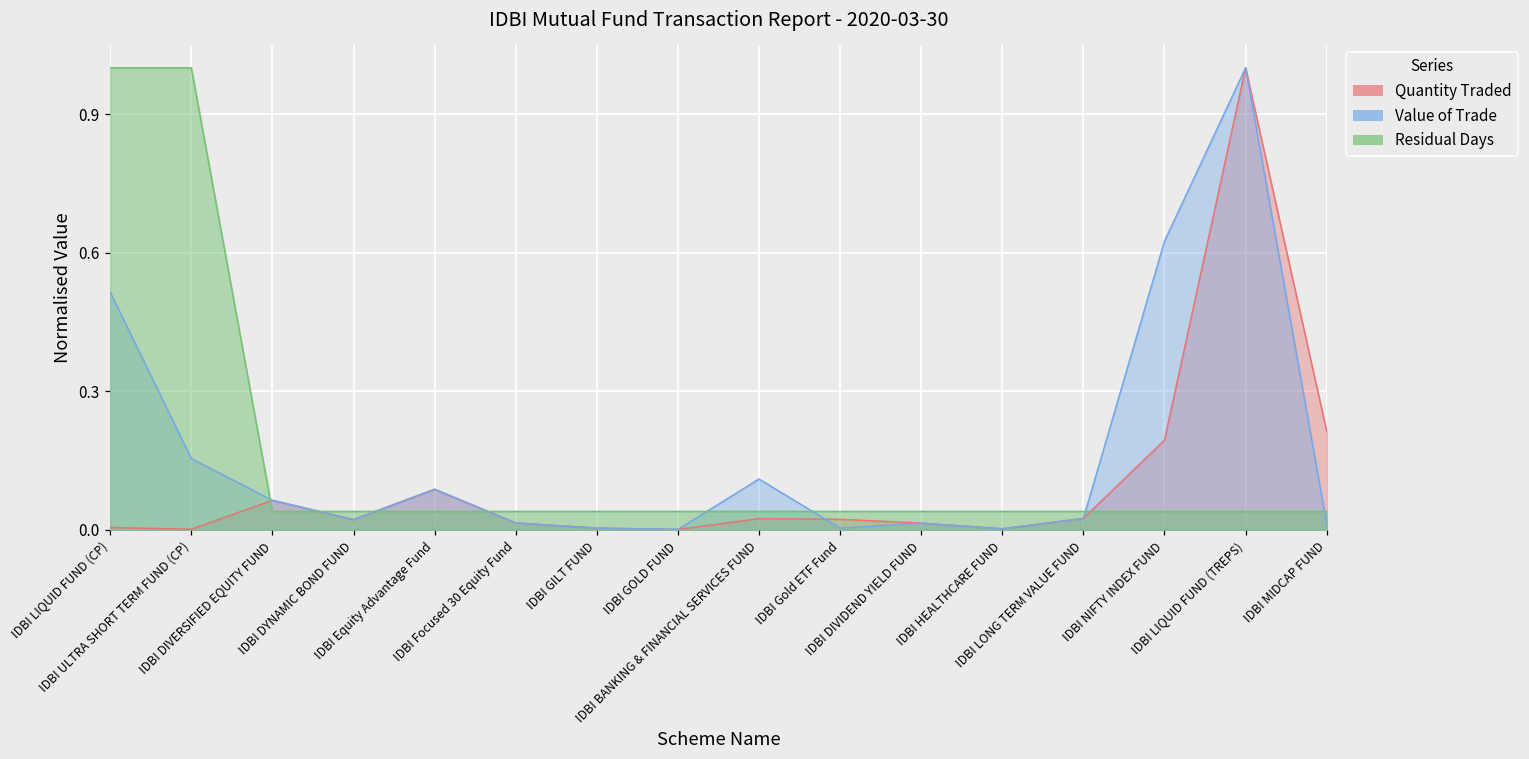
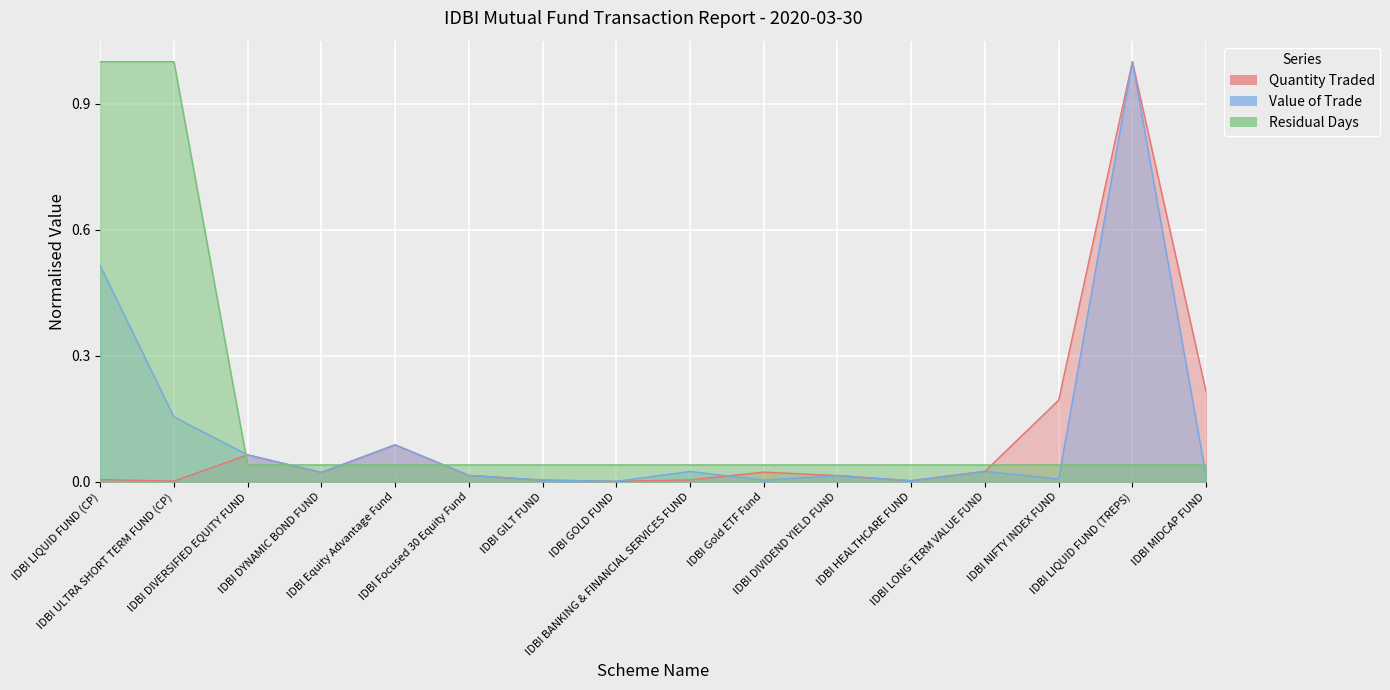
  {
    "Quantity Traded": {
      "IDBI LIQUID FUND (CP)": 0.01,
      "IDBI ULTRA SHORT TERM FUND (CP)": 0.00,
-     "IDBI BANKING & FINANCIAL SERVICES FUND": 0.02,
+     "IDBI BANKING & FINANCIAL SERVICES FUND": 0.00,
      "IDBI Gold ETF Fund": 0.02,
      "IDBI NIFTY INDEX FUND": 0.19,
      "IDBI MIDCAP FUND": 0.21
    },
    "Value of Trade": {
      "IDBI LIQUID FUND (CP)": 0.51,
      "IDBI ULTRA SHORT TERM FUND (CP)": 0.15,
-     "IDBI BANKING & FINANCIAL SERVICES FUND": 0.11,
+     "IDBI BANKING & FINANCIAL SERVICES FUND": 0.02,
      "IDBI Gold ETF Fund": 0.00,
-     "IDBI NIFTY INDEX FUND": 0.62,
+     "IDBI NIFTY INDEX FUND": 0.01,
      "IDBI MIDCAP FUND": 0.01
    },
    "Residual Days": {
      "IDBI LIQUID FUND (CP)": 1.00,
      "IDBI ULTRA SHORT TERM FUND (CP)": 1.00,
      "IDBI DIVERSIFIED EQUITY FUND": 0.04,
      "IDBI DYNAMIC BOND FUND": 0.04,
      "IDBI Equity Advantage Fund": 0.04,
      "IDBI Focused 30 Equity Fund": 0.04,
      "IDBI GILT FUND": 0.04,
      "IDBI GOLD FUND": 0.04,
      "IDBI BANKING & FINANCIAL SERVICES FUND": 0.04,
      "IDBI Gold ETF Fund": 0.04,
      "IDBI DIVIDEND YIELD FUND": 0.04,
      "IDBI HEALTHCARE FUND": 0.04,
      "IDBI LONG TERM VALUE FUND": 0.04,
      "IDBI NIFTY INDEX FUND": 0.04,
      "IDBI LIQUID FUND (TREPS)": 0.04,
      "IDBI MIDCAP FUND": 0.04
    }
  }
